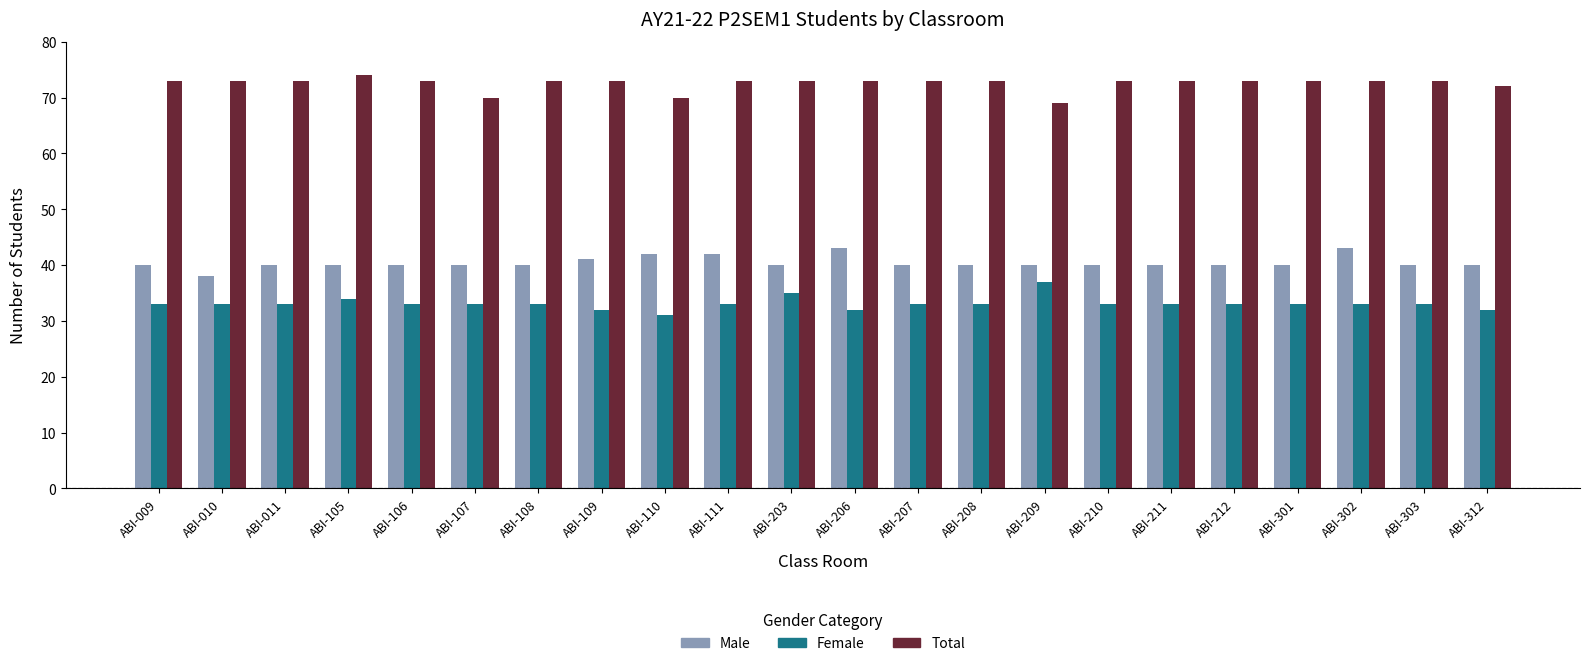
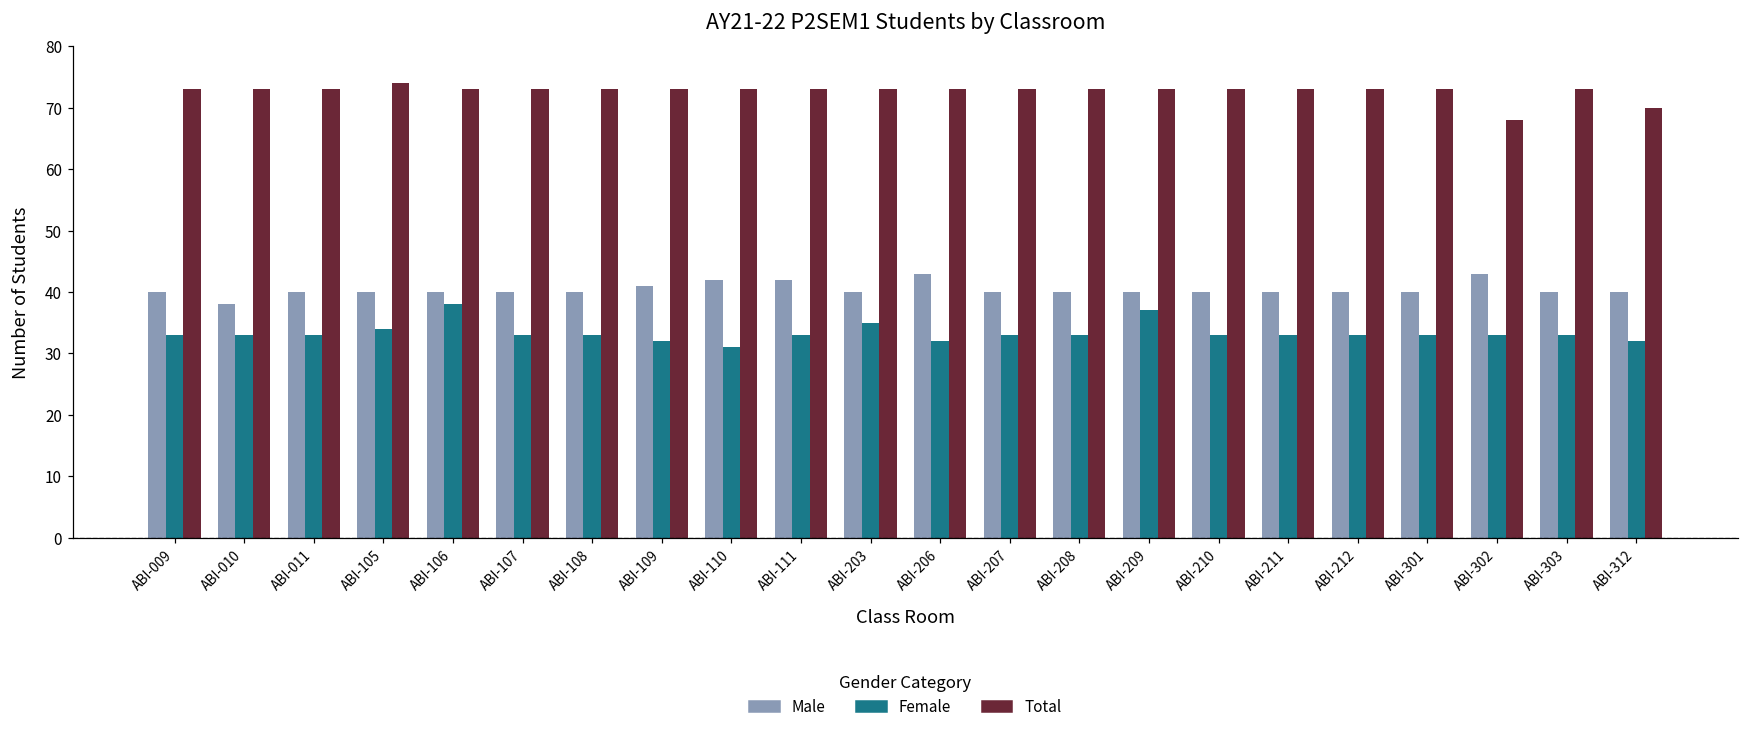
  {
    "Male": {
      "ABI-009": 40,
      "ABI-010": 38,
      "ABI-011": 40,
      "ABI-105": 40,
      "ABI-106": 40,
      "ABI-107": 40,
      "ABI-108": 40,
      "ABI-109": 41,
      "ABI-110": 42,
      "ABI-111": 42,
      "ABI-203": 40,
      "ABI-206": 43,
      "ABI-207": 40,
      "ABI-208": 40,
      "ABI-209": 40,
      "ABI-210": 40,
      "ABI-211": 40,
      "ABI-212": 40,
      "ABI-301": 40,
      "ABI-302": 43,
      "ABI-303": 40,
      "ABI-312": 40
    },
    "Female": {
      "ABI-009": 33,
      "ABI-010": 33,
      "ABI-011": 33,
      "ABI-105": 34,
-     "ABI-106": 33,
+     "ABI-106": 38,
      "ABI-107": 33,
      "ABI-108": 33,
      "ABI-109": 32,
      "ABI-110": 31,
      "ABI-111": 33,
      "ABI-203": 35,
      "ABI-206": 32,
      "ABI-207": 33,
      "ABI-208": 33,
      "ABI-209": 37,
      "ABI-210": 33,
      "ABI-211": 33,
      "ABI-212": 33,
      "ABI-301": 33,
      "ABI-302": 33,
      "ABI-303": 33,
      "ABI-312": 32
    },
    "Total": {
      "ABI-009": 73,
      "ABI-010": 73,
      "ABI-011": 73,
      "ABI-105": 74,
      "ABI-106": 73,
-     "ABI-107": 70,
+     "ABI-107": 73,
      "ABI-108": 73,
      "ABI-109": 73,
-     "ABI-110": 70,
+     "ABI-110": 73,
      "ABI-111": 73,
      "ABI-203": 73,
      "ABI-206": 73,
      "ABI-207": 73,
      "ABI-208": 73,
-     "ABI-209": 69,
+     "ABI-209": 73,
      "ABI-210": 73,
      "ABI-211": 73,
      "ABI-212": 73,
      "ABI-301": 73,
-     "ABI-302": 73,
+     "ABI-302": 68,
      "ABI-303": 73,
-     "ABI-312": 72
+     "ABI-312": 70
    }
  }
